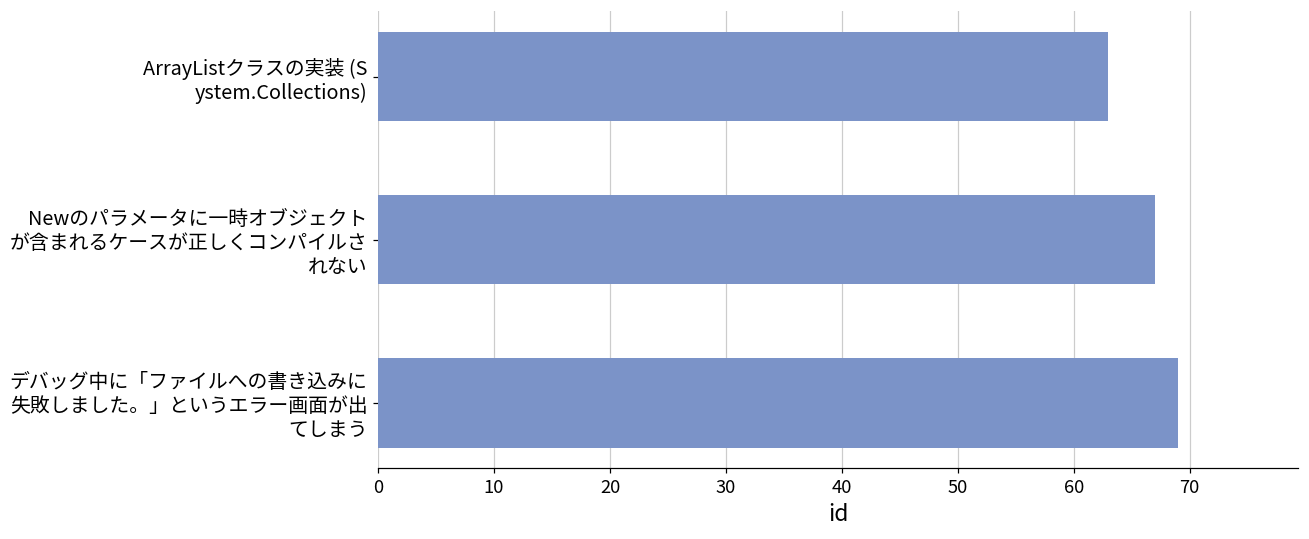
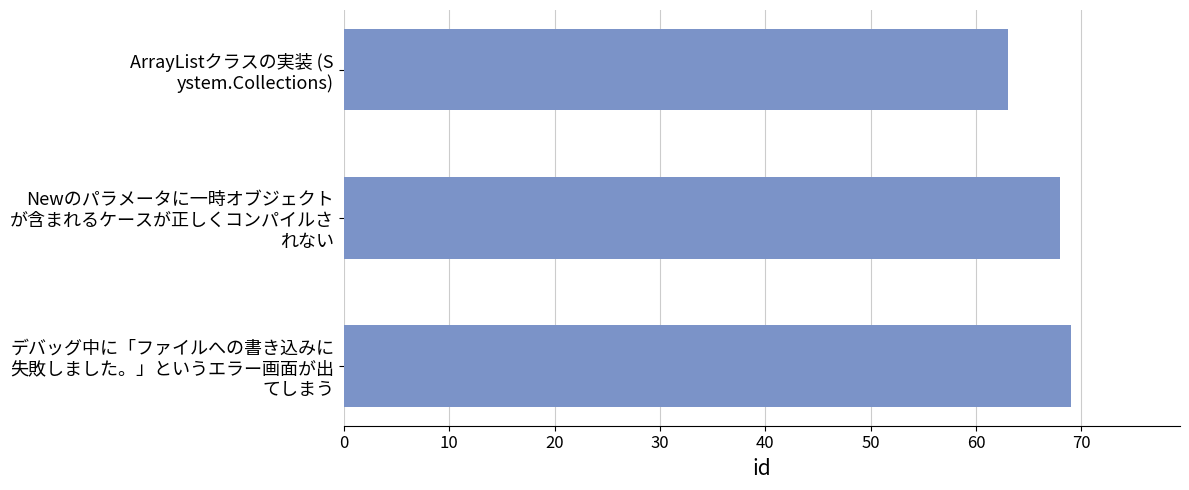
  {
    "ArrayListクラスの実装 (S ystem.Collections)": 63,
-   "Newのパラメータに一時オブジェクト が含まれるケースが正しくコンパイルさ れない": 67,
+   "Newのパラメータに一時オブジェクト が含まれるケースが正しくコンパイルさ れない": 68,
    "デバッグ中に「ファイルへの書き込みに 失敗しました。」というエラー画面が出 てしまう": 69
  }
